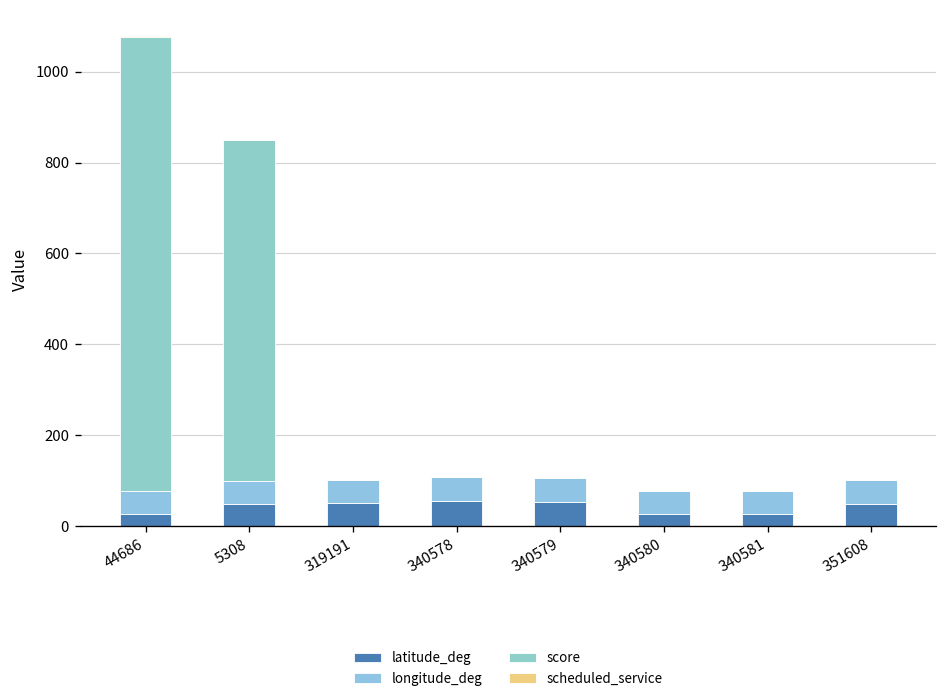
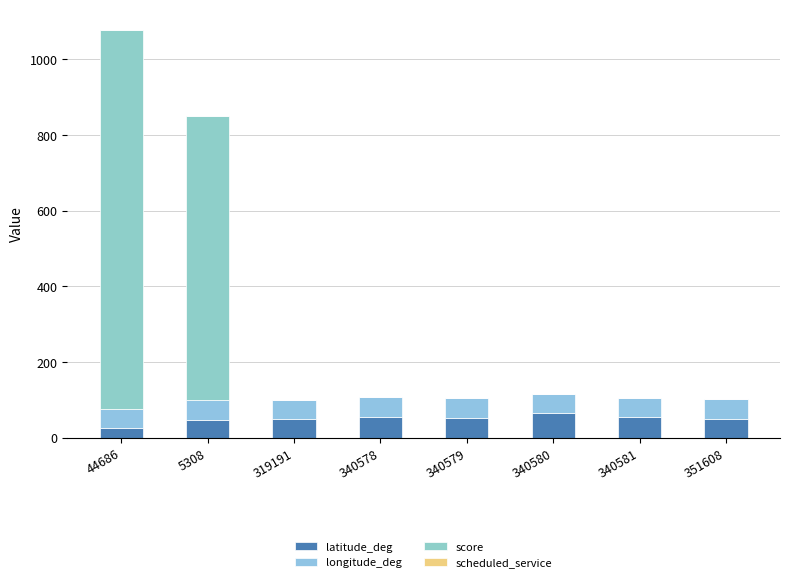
  {
    "latitude_deg": {
      "44686": 30,
      "5308": 50,
      "319191": 50,
      "340578": 60,
      "340579": 50,
-     "340580": 30,
-     "340581": 30,
+     "340580": 60,
+     "340581": 50,
      "351608": 50
    },
    "scheduled_service": {
      "5308": 0,
      "319191": 0,
      "340578": 0,
      "340579": 0,
      "340580": 0,
      "340581": 0,
      "351608": 0
    }
  }
